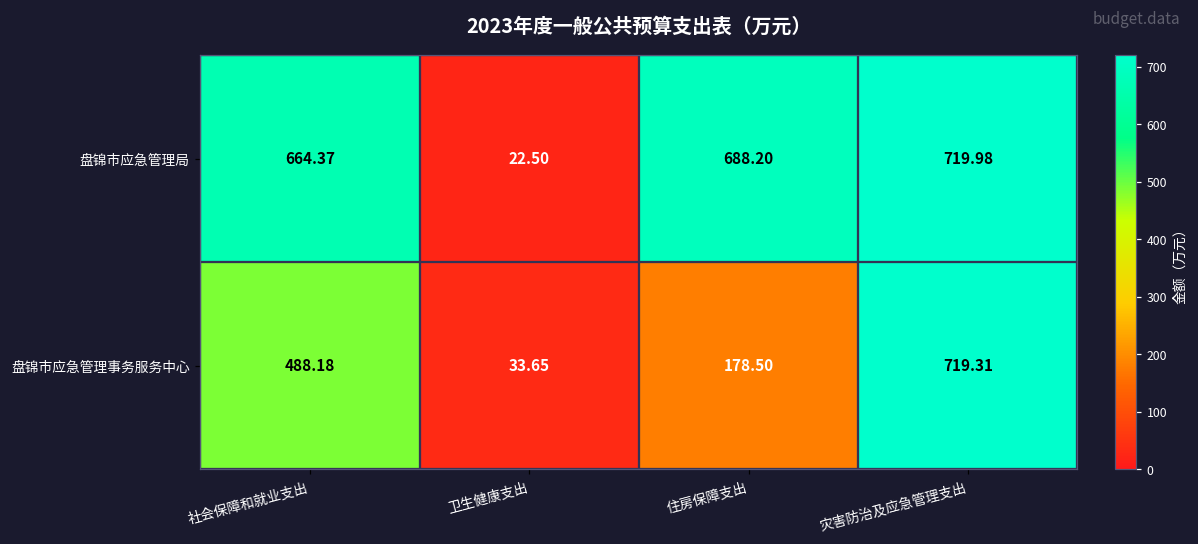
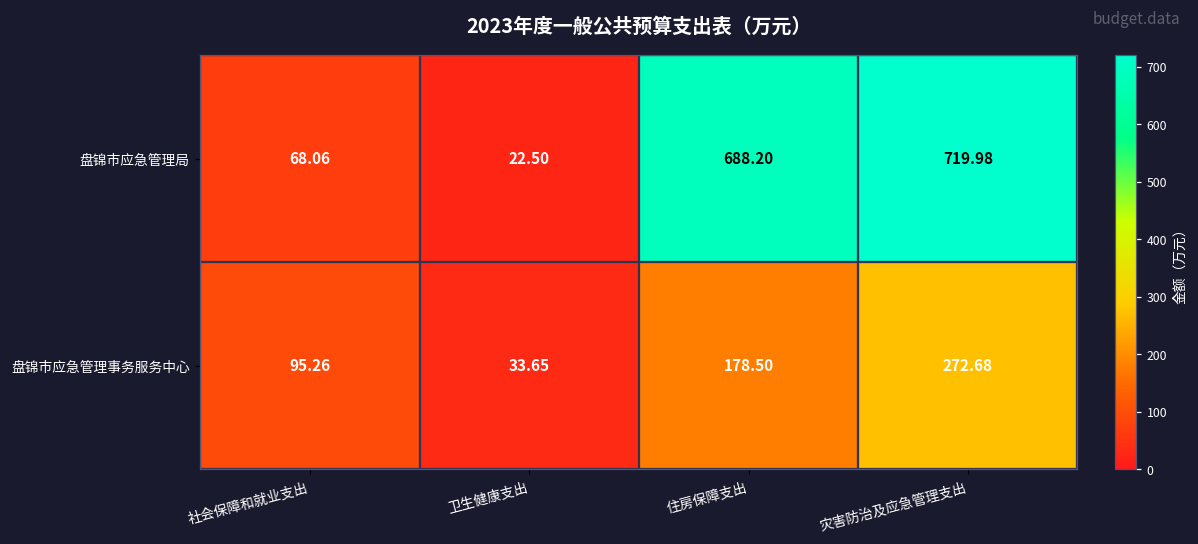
  {
    "盘锦市应急管理局": {
-     "社会保障和就业支出": 664.37,
+     "社会保障和就业支出": 68.06,
      "卫生健康支出": 22.50,
      "住房保障支出": 688.20,
      "灾害防治及应急管理支出": 719.98
    },
    "盘锦市应急管理事务服务中心": {
-     "社会保障和就业支出": 488.18,
+     "社会保障和就业支出": 95.26,
      "卫生健康支出": 33.65,
      "住房保障支出": 178.50,
-     "灾害防治及应急管理支出": 719.31
+     "灾害防治及应急管理支出": 272.68
    }
  }
